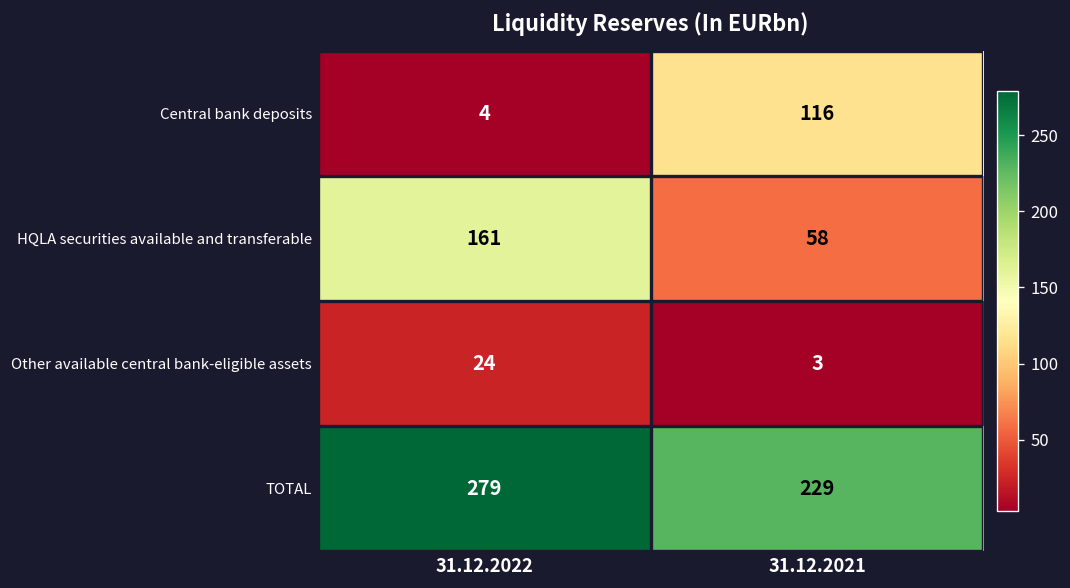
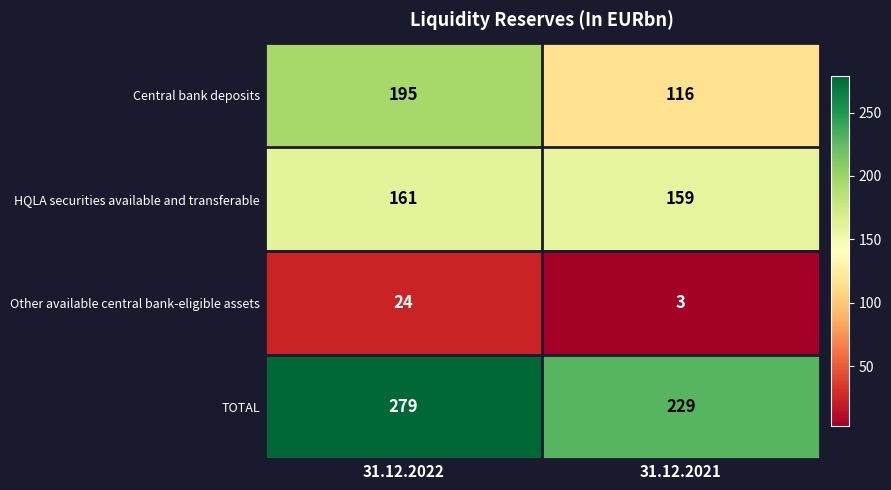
  {
    "Central bank deposits": {
-     "31.12.2022": 4,
+     "31.12.2022": 195,
      "31.12.2021": 116
    },
    "HQLA securities available and transferable": {
      "31.12.2022": 161,
-     "31.12.2021": 58
+     "31.12.2021": 159
    },
    "Other available central bank-eligible assets": {
      "31.12.2022": 24,
      "31.12.2021": 3
    },
    "TOTAL": {
      "31.12.2022": 279,
      "31.12.2021": 229
    }
  }
